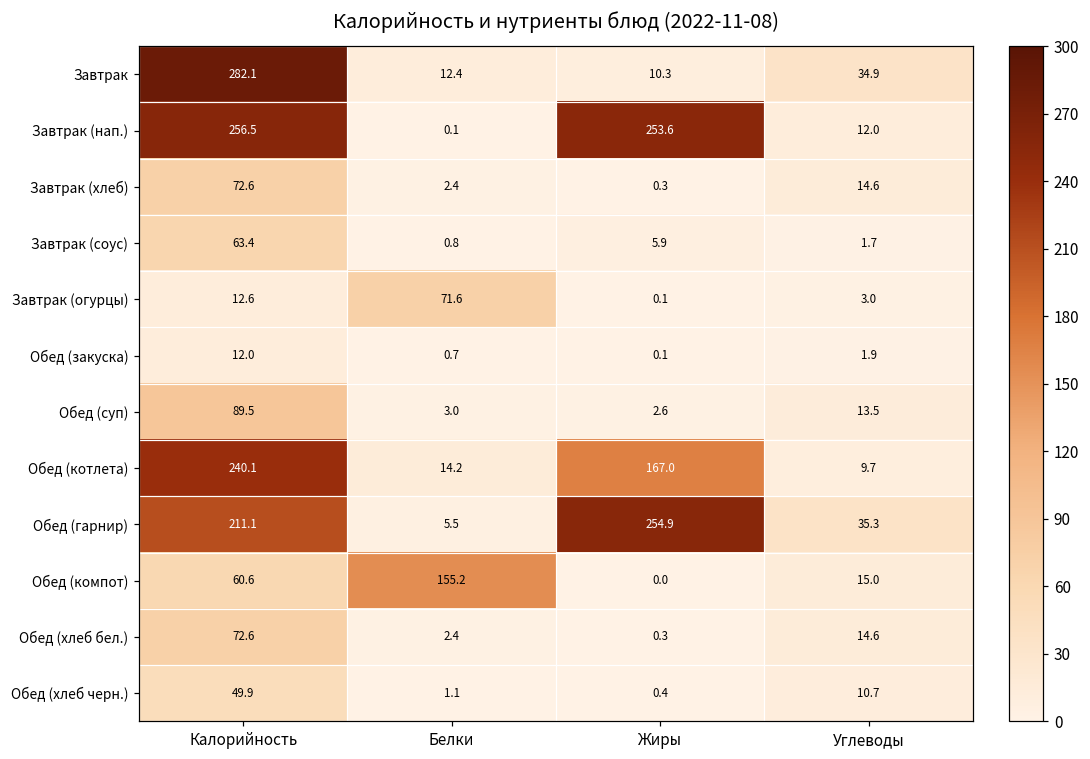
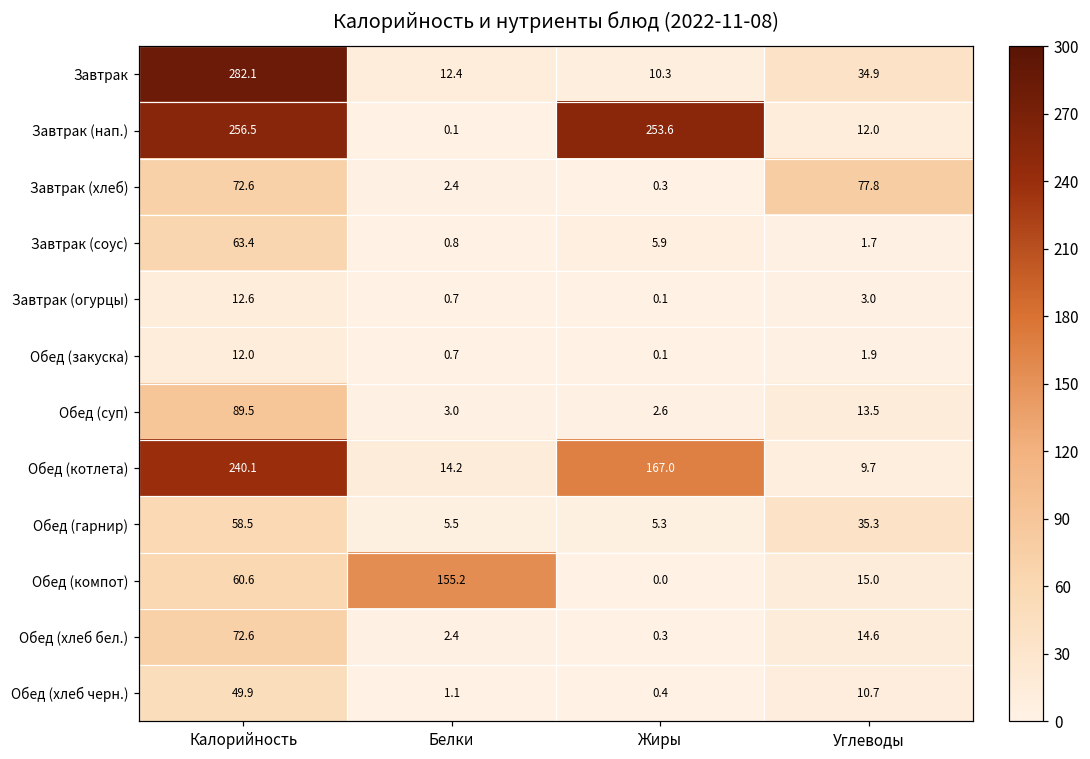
  {
    "Завтрак": {
      "Калорийность": 282.1,
      "Белки": 12.4,
      "Жиры": 10.3,
      "Углеводы": 34.9
    },
    "Завтрак (нап.)": {
      "Калорийность": 256.5,
      "Белки": 0.1,
      "Жиры": 253.6,
      "Углеводы": 12.0
    },
    "Завтрак (хлеб)": {
      "Калорийность": 72.6,
      "Белки": 2.4,
      "Жиры": 0.3,
-     "Углеводы": 14.6
+     "Углеводы": 77.8
    },
    "Завтрак (соус)": {
      "Калорийность": 63.4,
      "Белки": 0.8,
      "Жиры": 5.9,
      "Углеводы": 1.7
    },
    "Завтрак (огурцы)": {
      "Калорийность": 12.6,
-     "Белки": 71.6,
+     "Белки": 0.7,
      "Жиры": 0.1,
      "Углеводы": 3.0
    },
    "Обед (закуска)": {
      "Калорийность": 12.0,
      "Белки": 0.7,
      "Жиры": 0.1,
      "Углеводы": 1.9
    },
    "Обед (суп)": {
      "Калорийность": 89.5,
      "Белки": 3.0,
      "Жиры": 2.6,
      "Углеводы": 13.5
    },
    "Обед (котлета)": {
      "Калорийность": 240.1,
      "Белки": 14.2,
      "Жиры": 167.0,
      "Углеводы": 9.7
    },
    "Обед (гарнир)": {
-     "Калорийность": 211.1,
+     "Калорийность": 58.5,
      "Белки": 5.5,
-     "Жиры": 254.9,
+     "Жиры": 5.3,
      "Углеводы": 35.3
    },
    "Обед (компот)": {
      "Калорийность": 60.6,
      "Белки": 155.2,
      "Жиры": 0.0,
      "Углеводы": 15.0
    },
    "Обед (хлеб бел.)": {
      "Калорийность": 72.6,
      "Белки": 2.4,
      "Жиры": 0.3,
      "Углеводы": 14.6
    },
    "Обед (хлеб черн.)": {
      "Калорийность": 49.9,
      "Белки": 1.1,
      "Жиры": 0.4,
      "Углеводы": 10.7
    }
  }
